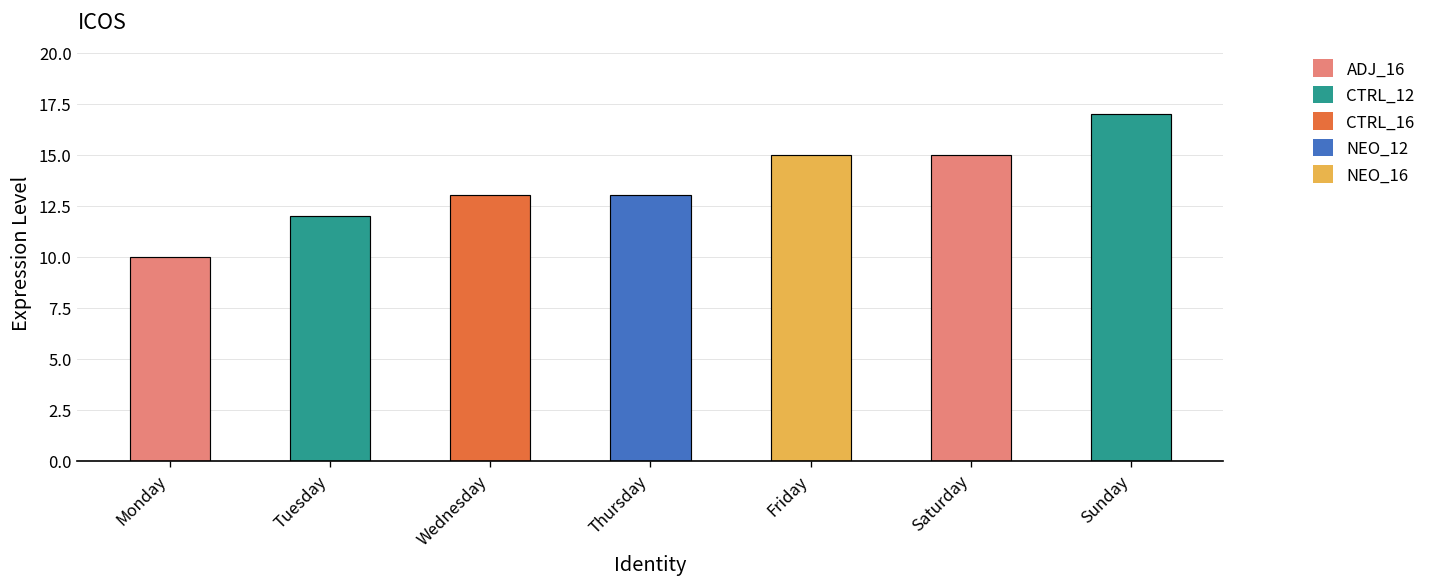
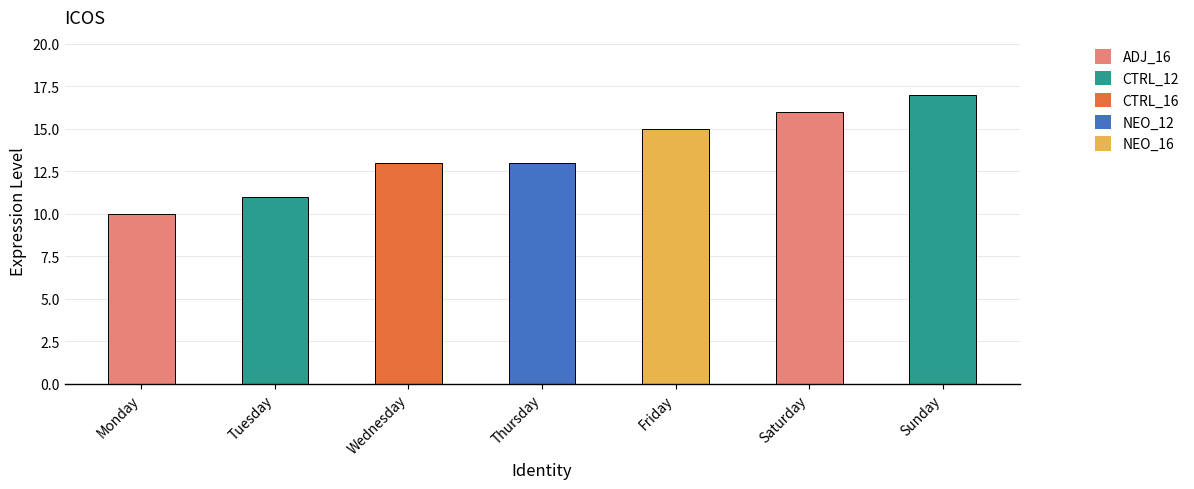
  {
    "Monday": 10,
-   "Tuesday": 12,
+   "Tuesday": 11,
    "Wednesday": 13,
    "Thursday": 13,
    "Friday": 15,
-   "Saturday": 15,
+   "Saturday": 16,
    "Sunday": 17
  }
